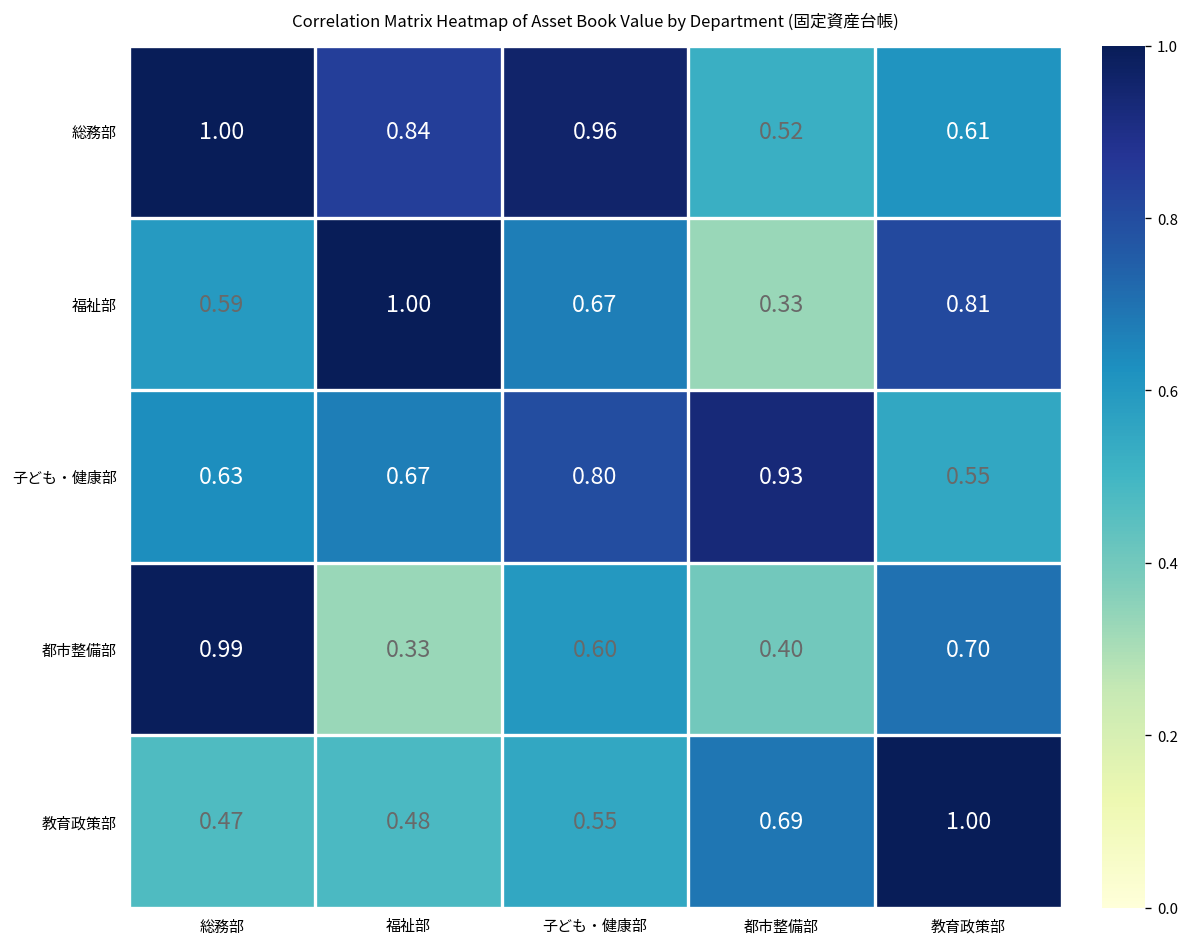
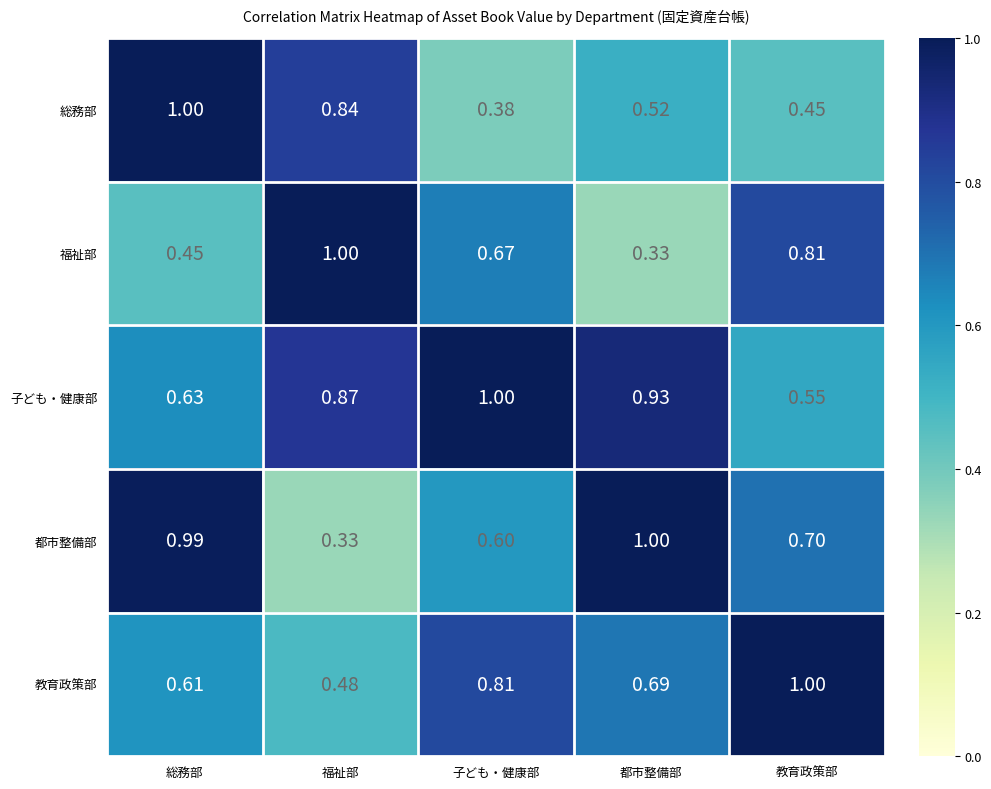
  {
    "総務部": {
      "総務部": 1.00,
      "福祉部": 0.84,
-     "子ども・健康部": 0.96,
+     "子ども・健康部": 0.38,
      "都市整備部": 0.52,
-     "教育政策部": 0.61
+     "教育政策部": 0.45
    },
    "福祉部": {
-     "総務部": 0.59,
+     "総務部": 0.45,
      "福祉部": 1.00,
      "子ども・健康部": 0.67,
      "都市整備部": 0.33,
      "教育政策部": 0.81
    },
    "子ども・健康部": {
      "総務部": 0.63,
-     "福祉部": 0.67,
-     "子ども・健康部": 0.80,
+     "福祉部": 0.87,
+     "子ども・健康部": 1.00,
      "都市整備部": 0.93,
      "教育政策部": 0.55
    },
    "都市整備部": {
      "総務部": 0.99,
      "福祉部": 0.33,
      "子ども・健康部": 0.60,
-     "都市整備部": 0.40,
+     "都市整備部": 1.00,
      "教育政策部": 0.70
    },
    "教育政策部": {
-     "総務部": 0.47,
+     "総務部": 0.61,
      "福祉部": 0.48,
-     "子ども・健康部": 0.55,
+     "子ども・健康部": 0.81,
      "都市整備部": 0.69,
      "教育政策部": 1.00
    }
  }
